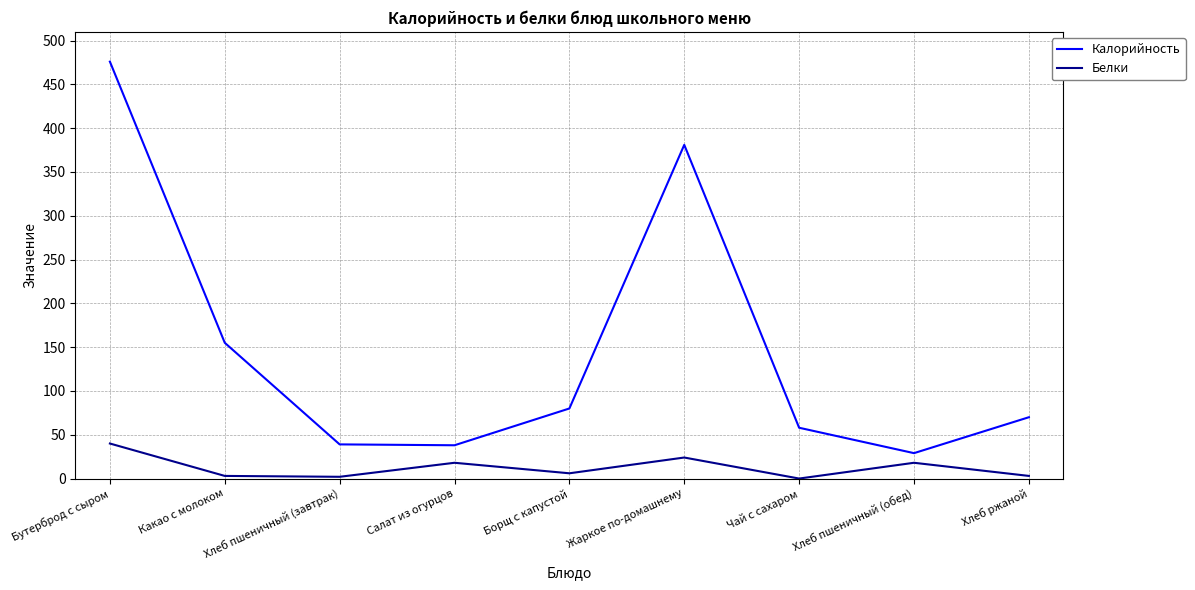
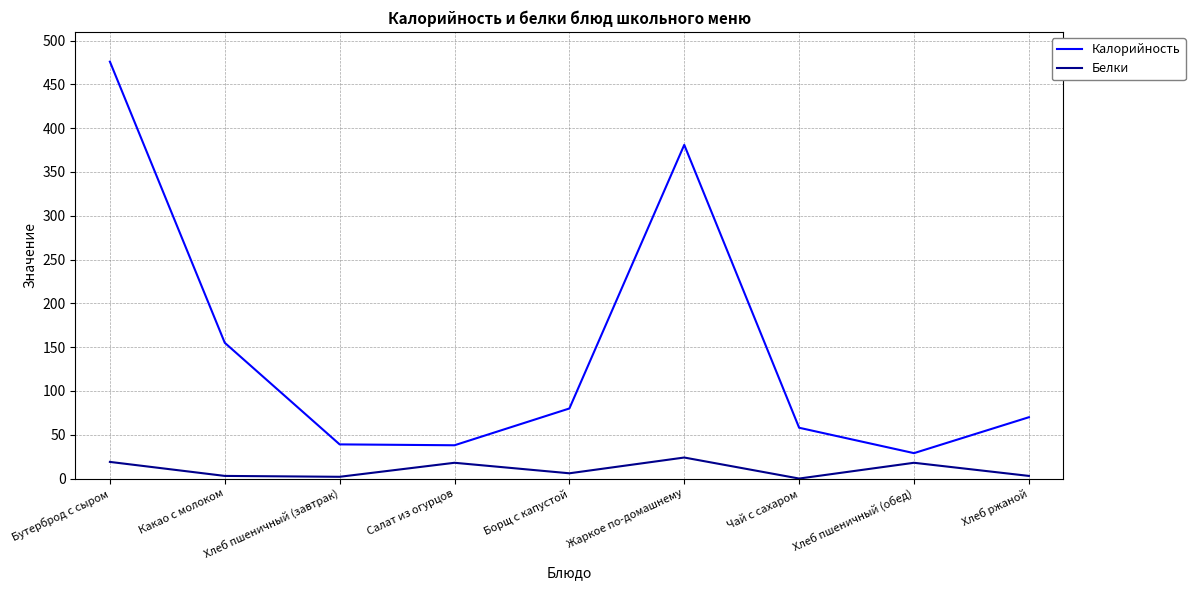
  {
    "Калорийность": {
      "Бутерброд с сыром": 480,
      "Какао с молоком": 160,
      "Хлеб пшеничный (завтрак)": 40,
      "Салат из огурцов": 40,
      "Борщ с капустой": 80,
      "Жаркое по-домашнему": 380,
      "Чай с сахаром": 60,
      "Хлеб пшеничный (обед)": 30,
      "Хлеб ржаной": 70
    },
    "Белки": {
-     "Бутерброд с сыром": 40,
+     "Бутерброд с сыром": 20,
      "Какао с молоком": 0,
      "Хлеб пшеничный (завтрак)": 0,
      "Салат из огурцов": 20,
      "Борщ с капустой": 10,
      "Жаркое по-домашнему": 20,
      "Чай с сахаром": 0,
      "Хлеб пшеничный (обед)": 20,
      "Хлеб ржаной": 0
    }
  }
